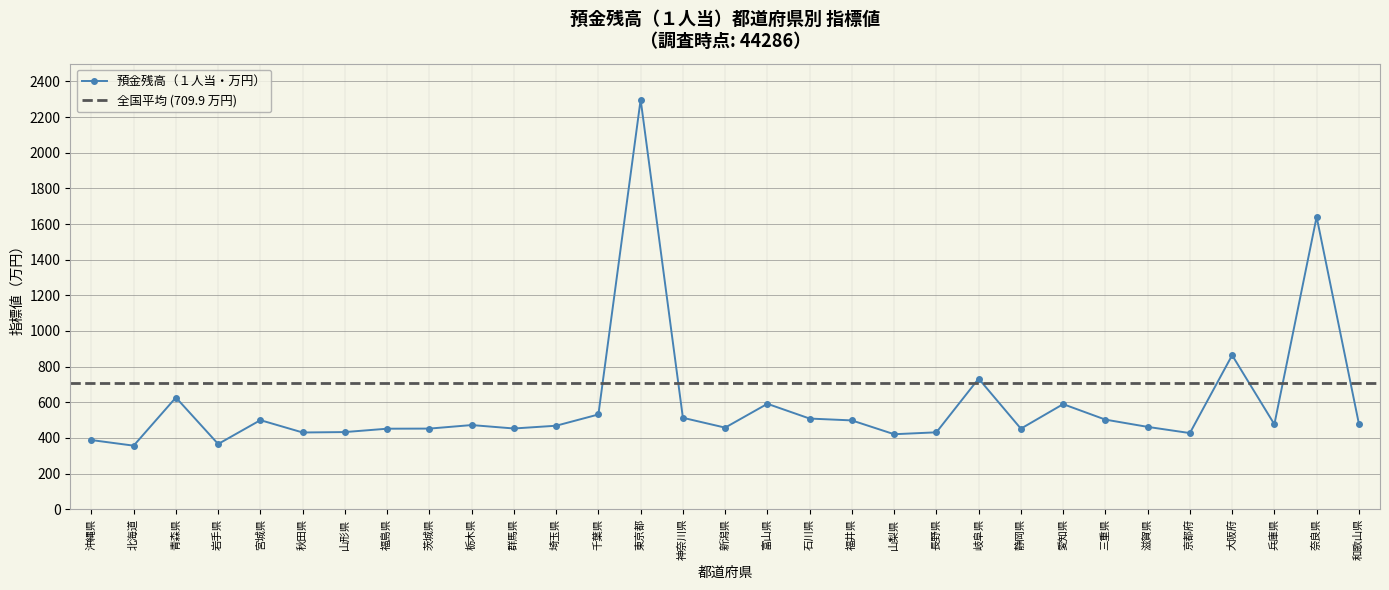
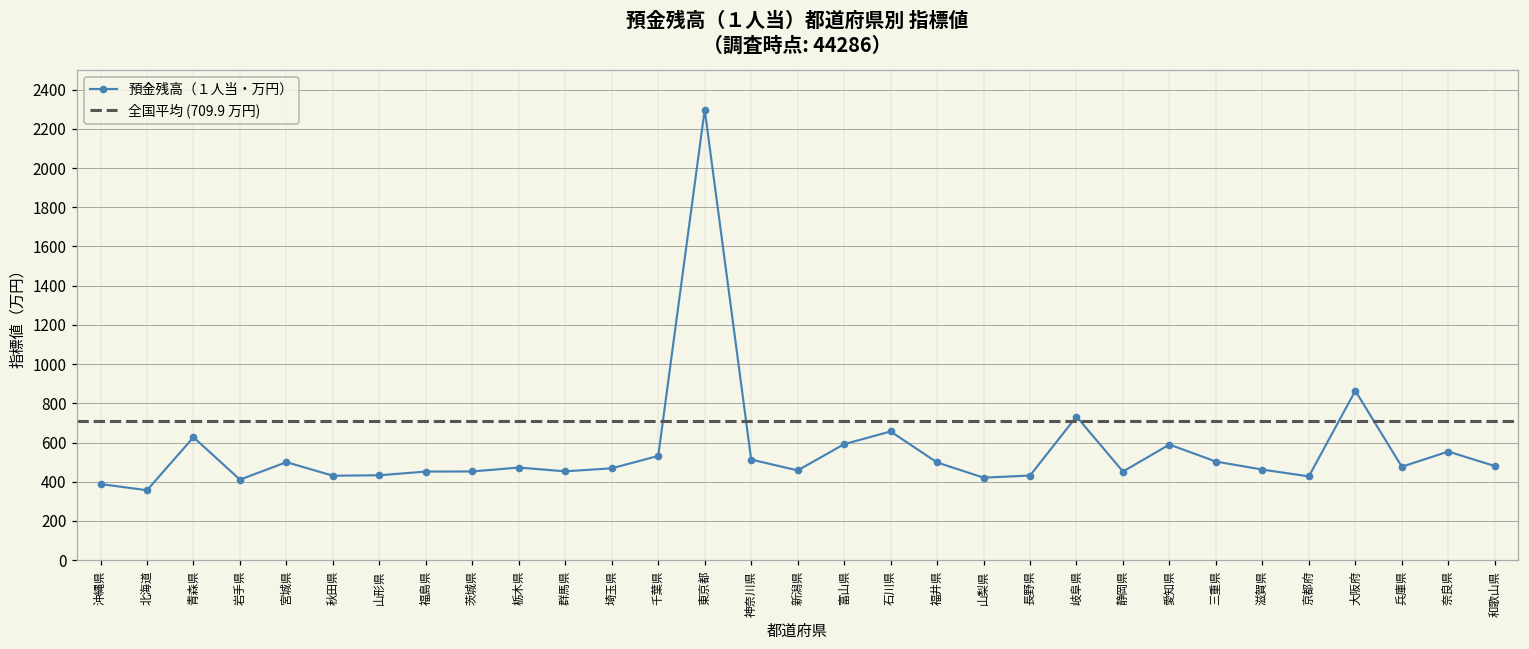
  {
    "沖縄県": 390,
    "北海道": 360,
    "青森県": 630,
-   "岩手県": 370,
+   "岩手県": 410,
    "宮城県": 500,
    "秋田県": 430,
    "山形県": 430,
    "福島県": 450,
    "茨城県": 450,
    "栃木県": 470,
    "群馬県": 450,
    "埼玉県": 470,
    "千葉県": 530,
    "東京都": 2300,
    "神奈川県": 510,
    "新潟県": 460,
    "富山県": 590,
-   "石川県": 510,
+   "石川県": 660,
    "福井県": 500,
    "山梨県": 420,
    "長野県": 430,
    "岐阜県": 730,
    "静岡県": 450,
    "愛知県": 590,
    "三重県": 500,
    "滋賀県": 460,
    "京都府": 430,
    "大阪府": 860,
    "兵庫県": 480,
-   "奈良県": 1640,
+   "奈良県": 550,
    "和歌山県": 480
  }
